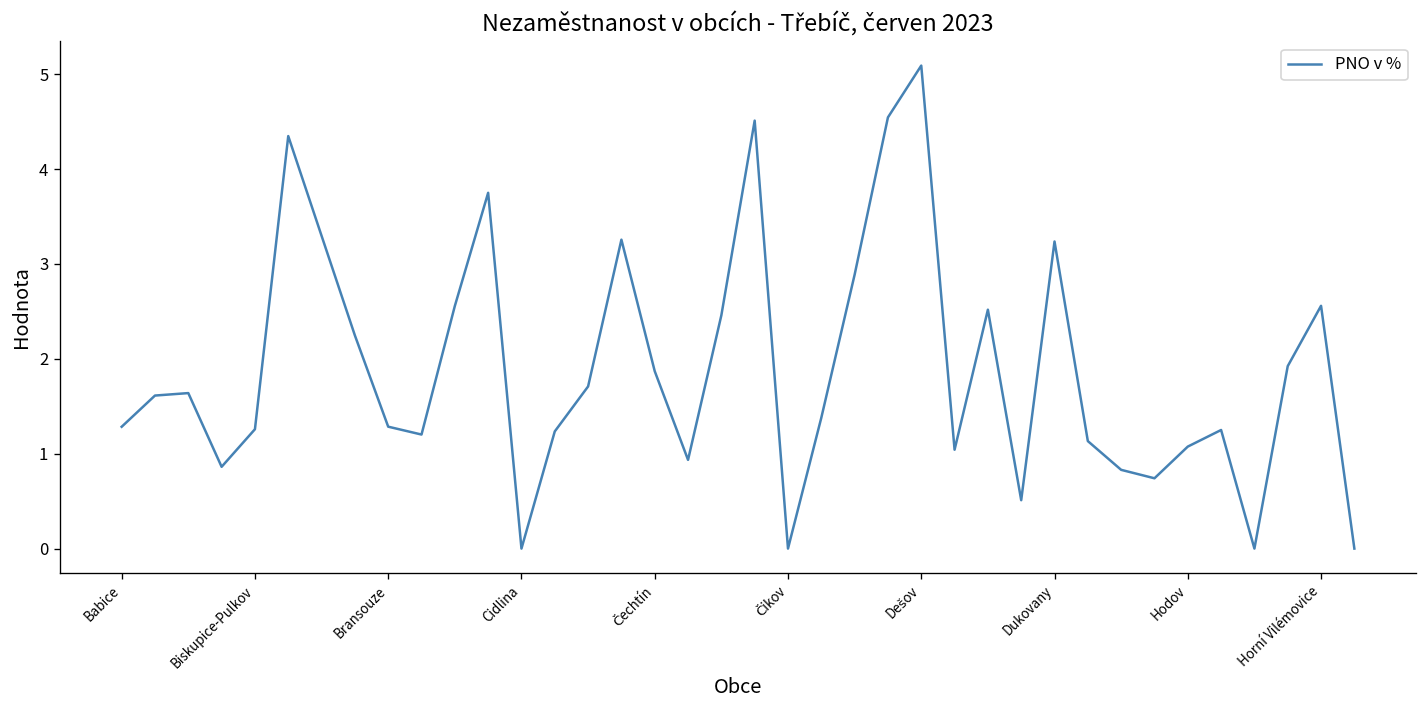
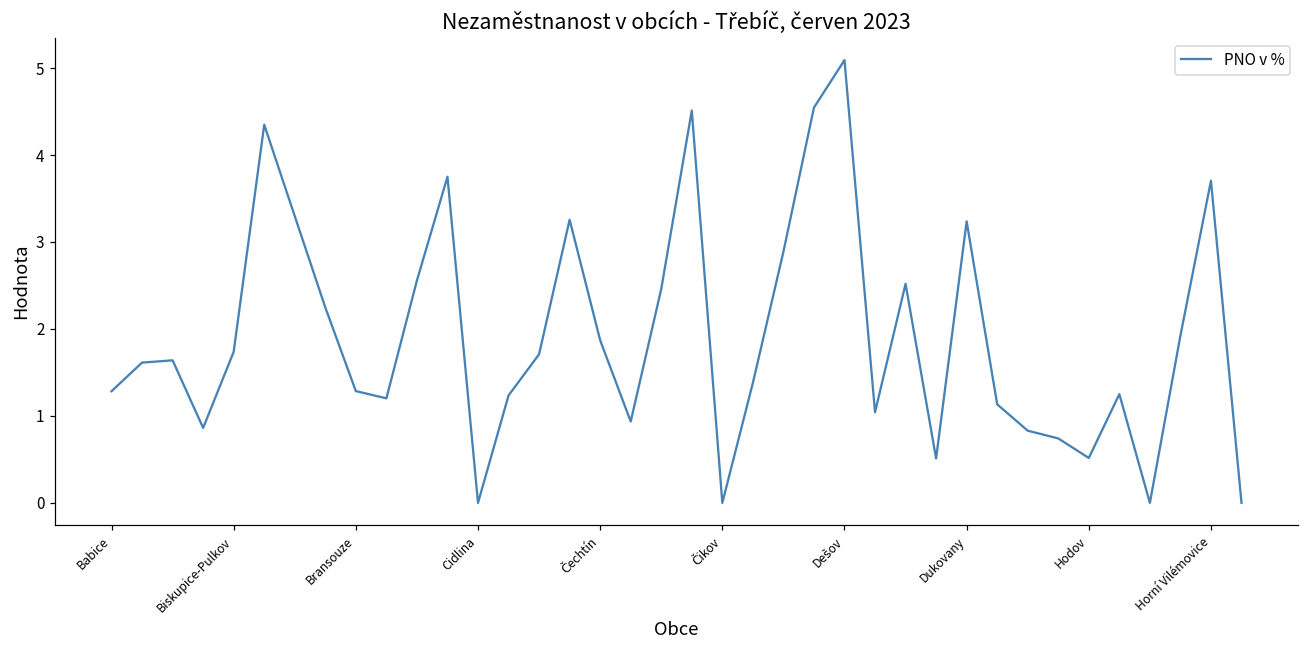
  {
    "Babice": 1.3,
-   "Biskupice-Pulkov": 1.3,
+   "Biskupice-Pulkov": 1.7,
    "Bransouze": 1.3,
    "Cidlina": 0.0,
    "Čechtín": 1.9,
    "Čikov": 0.0,
    "Dešov": 5.1,
    "Dukovany": 3.2,
-   "Hodov": 1.1,
-   "Horní Vilémovice": 2.6
+   "Hodov": 0.5,
+   "Horní Vilémovice": 3.7
  }
